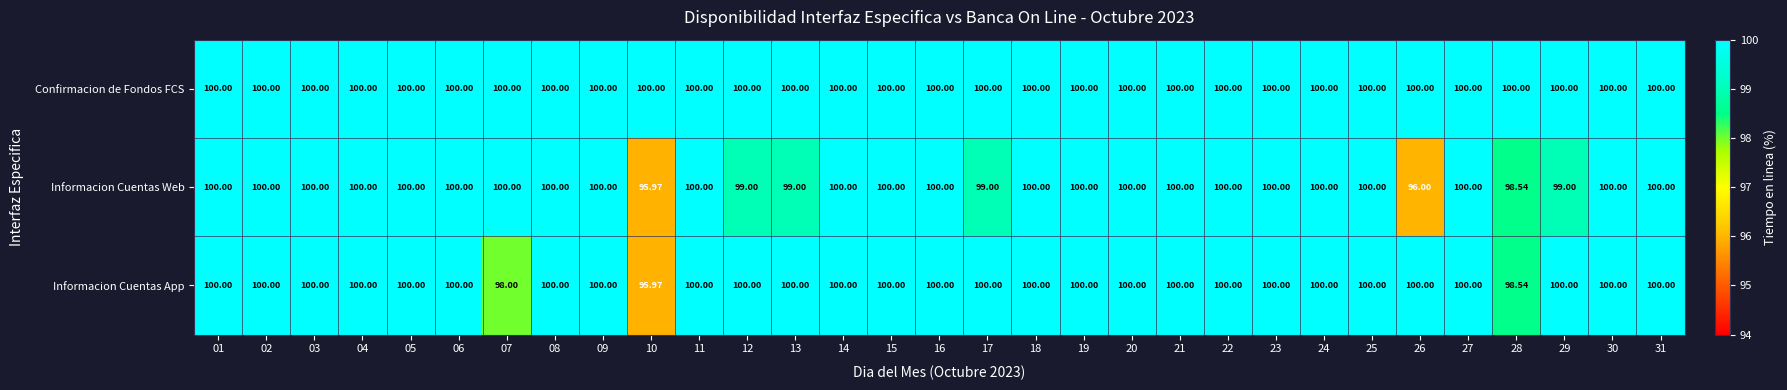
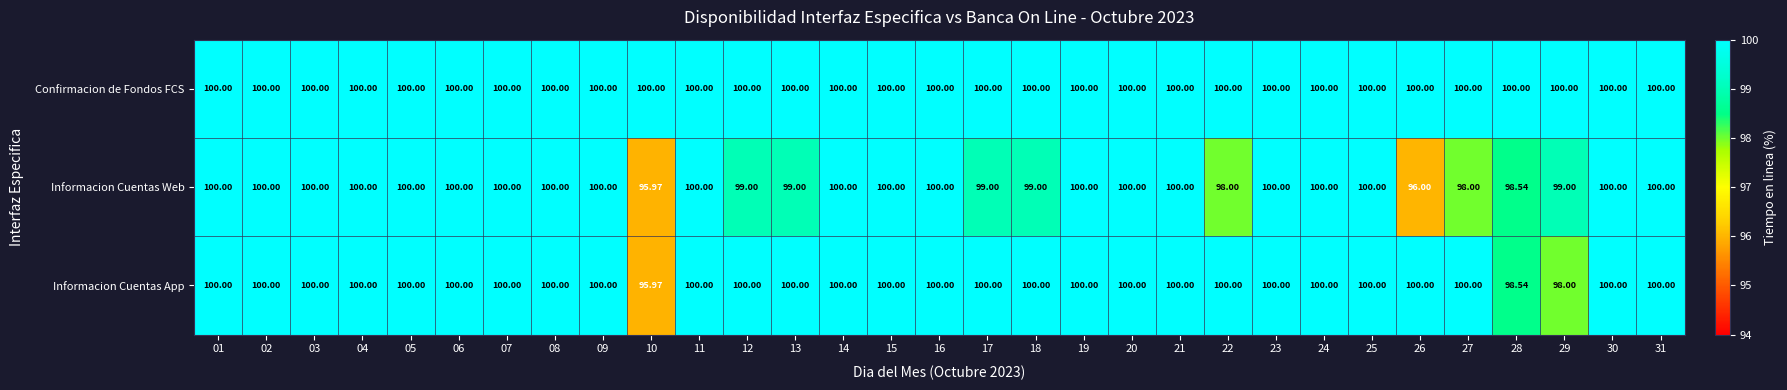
  {
    "Confirmacion de Fondos FCS": {
      "01": 100.00,
      "02": 100.00,
      "03": 100.00,
      "04": 100.00,
      "05": 100.00,
      "06": 100.00,
      "07": 100.00,
      "08": 100.00,
      "09": 100.00,
      "10": 100.00,
      "11": 100.00,
      "12": 100.00,
      "13": 100.00,
      "14": 100.00,
      "15": 100.00,
      "16": 100.00,
      "17": 100.00,
      "18": 100.00,
      "19": 100.00,
      "20": 100.00,
      "21": 100.00,
      "22": 100.00,
      "23": 100.00,
      "24": 100.00,
      "25": 100.00,
      "26": 100.00,
      "27": 100.00,
      "28": 100.00,
      "29": 100.00,
      "30": 100.00,
      "31": 100.00
    },
    "Informacion Cuentas Web": {
      "01": 100.00,
      "02": 100.00,
      "03": 100.00,
      "04": 100.00,
      "05": 100.00,
      "06": 100.00,
      "07": 100.00,
      "08": 100.00,
      "09": 100.00,
      "10": 95.97,
      "11": 100.00,
      "12": 99.00,
      "13": 99.00,
      "14": 100.00,
      "15": 100.00,
      "16": 100.00,
      "17": 99.00,
-     "18": 100.00,
+     "18": 99.00,
      "19": 100.00,
      "20": 100.00,
      "21": 100.00,
-     "22": 100.00,
+     "22": 98.00,
      "23": 100.00,
      "24": 100.00,
      "25": 100.00,
      "26": 96.00,
-     "27": 100.00,
+     "27": 98.00,
      "28": 98.54,
      "29": 99.00,
      "30": 100.00,
      "31": 100.00
    },
    "Informacion Cuentas App": {
      "01": 100.00,
      "02": 100.00,
      "03": 100.00,
      "04": 100.00,
      "05": 100.00,
      "06": 100.00,
-     "07": 98.00,
+     "07": 100.00,
      "08": 100.00,
      "09": 100.00,
      "10": 95.97,
      "11": 100.00,
      "12": 100.00,
      "13": 100.00,
      "14": 100.00,
      "15": 100.00,
      "16": 100.00,
      "17": 100.00,
      "18": 100.00,
      "19": 100.00,
      "20": 100.00,
      "21": 100.00,
      "22": 100.00,
      "23": 100.00,
      "24": 100.00,
      "25": 100.00,
      "26": 100.00,
      "27": 100.00,
      "28": 98.54,
-     "29": 100.00,
+     "29": 98.00,
      "30": 100.00,
      "31": 100.00
    }
  }
